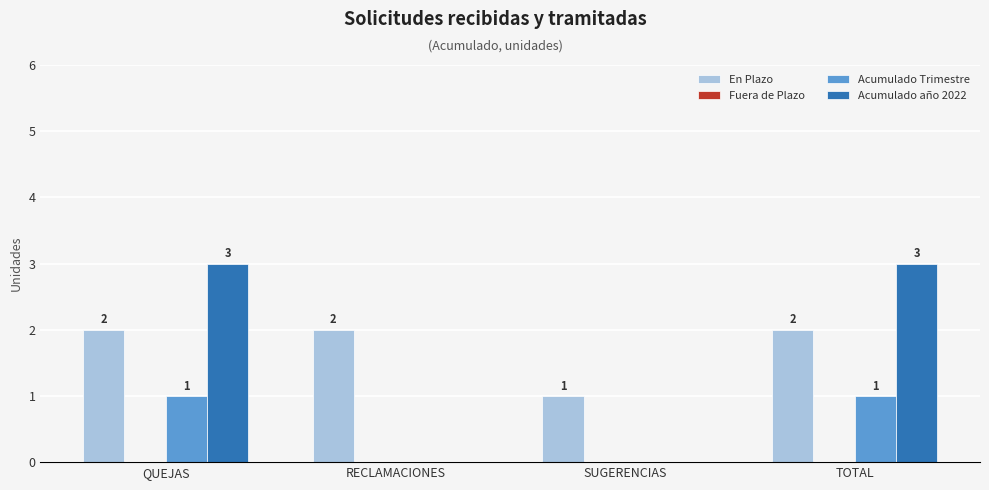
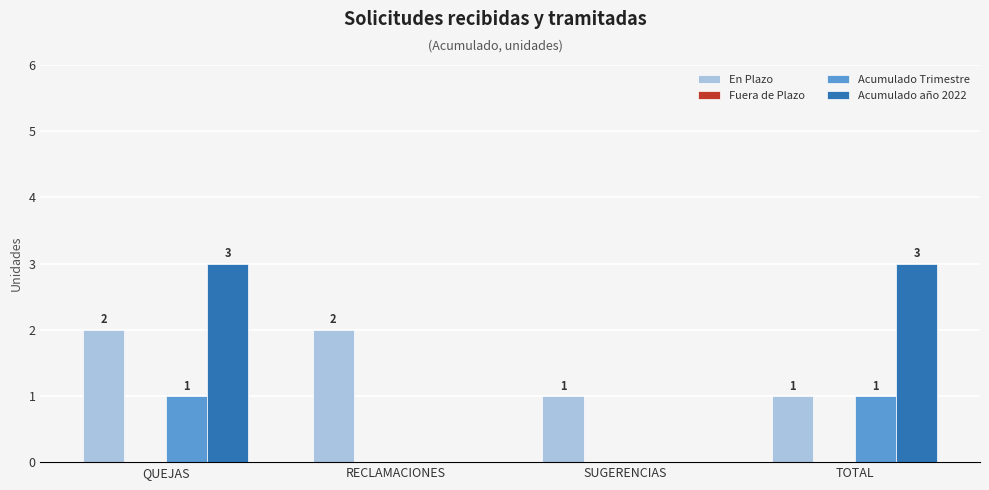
  {
    "En Plazo": {
      "QUEJAS": 2,
      "RECLAMACIONES": 2,
      "SUGERENCIAS": 1,
-     "TOTAL": 2
+     "TOTAL": 1
    },
    "Fuera de Plazo": {
      "QUEJAS": 0.0,
      "RECLAMACIONES": 0.0,
      "SUGERENCIAS": 0.0,
      "TOTAL": 0.0
    },
    "Acumulado Trimestre": {
      "QUEJAS": 1,
      "TOTAL": 1
    },
    "Acumulado año 2022": {
      "QUEJAS": 3,
      "TOTAL": 3
    }
  }
